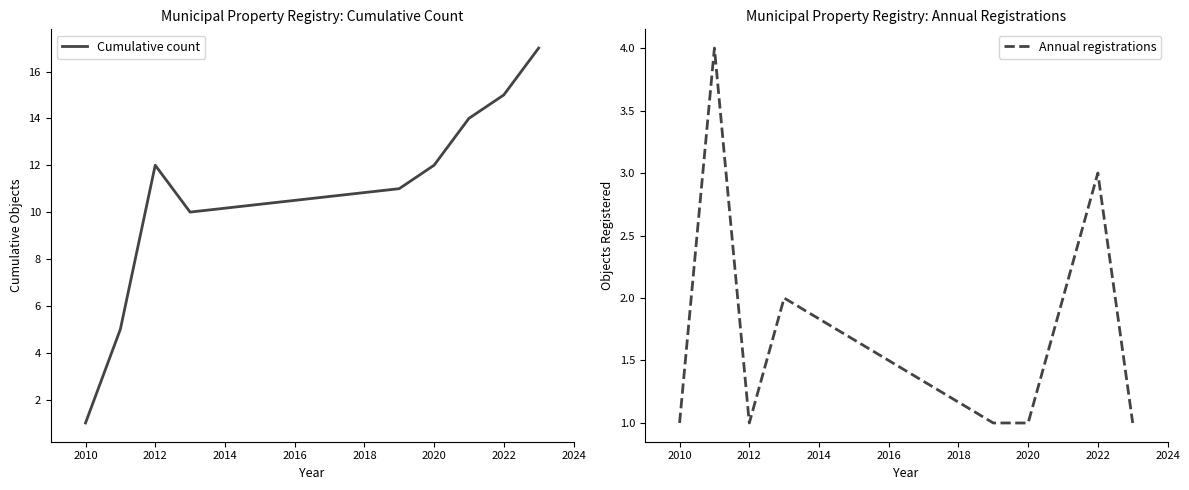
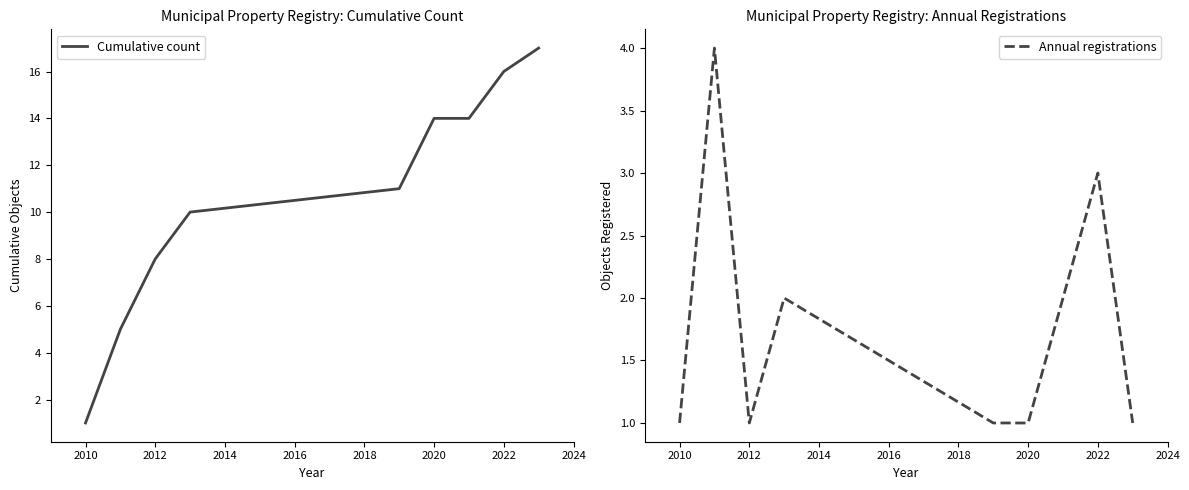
  {
    "Municipal Property Registry: Cumulative Count": {
      "2010": 1,
-     "2012": 12,
-     "2020": 12,
-     "2022": 15
+     "2012": 8,
+     "2020": 14,
+     "2022": 16
    },
    "Municipal Property Registry: Annual Registrations": {
      "2010": 1.00,
      "2012": 1.00,
      "2020": 1.00,
      "2022": 3.00
    }
  }
